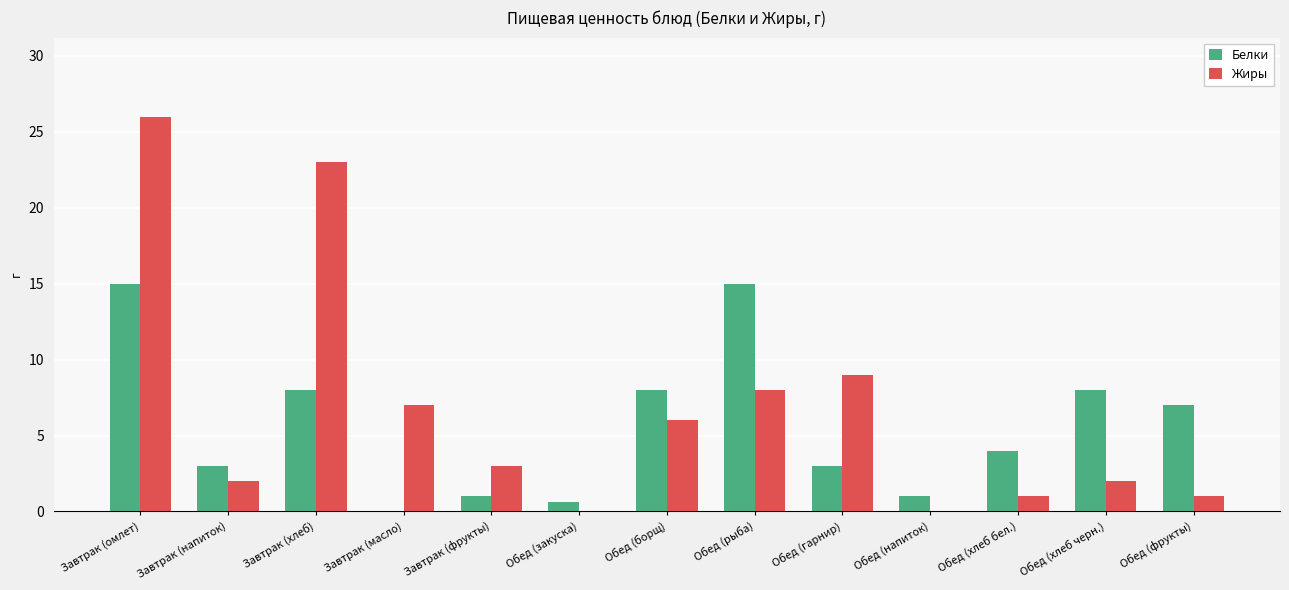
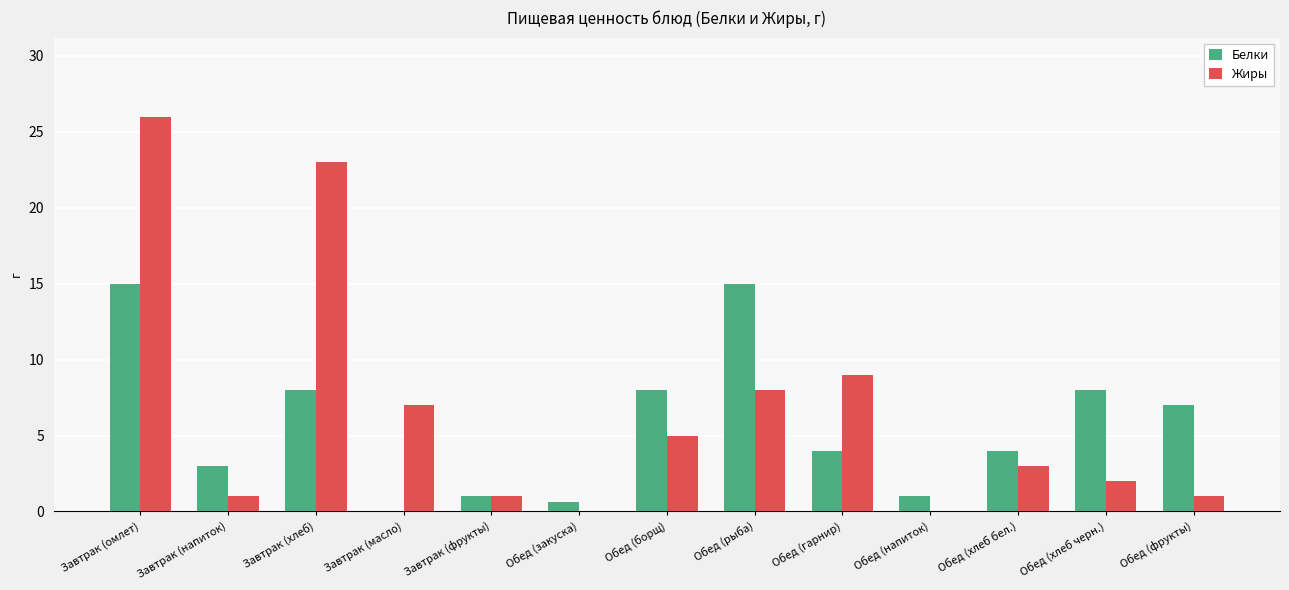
  {
    "Белки": {
      "Завтрак (омлет)": 15,
      "Завтрак (напиток)": 3,
      "Завтрак (хлеб)": 8,
      "Завтрак (масло)": 0,
      "Завтрак (фрукты)": 1,
      "Обед (закуска)": 0.6,
      "Обед (борщ)": 8,
      "Обед (рыба)": 15,
-     "Обед (гарнир)": 3,
+     "Обед (гарнир)": 4,
      "Обед (напиток)": 1,
      "Обед (хлеб бел.)": 4,
      "Обед (хлеб черн.)": 8,
      "Обед (фрукты)": 7
    },
    "Жиры": {
      "Завтрак (омлет)": 26,
-     "Завтрак (напиток)": 2,
+     "Завтрак (напиток)": 1,
      "Завтрак (хлеб)": 23,
      "Завтрак (масло)": 7,
-     "Завтрак (фрукты)": 3,
+     "Завтрак (фрукты)": 1,
      "Обед (закуска)": 0,
-     "Обед (борщ)": 6,
+     "Обед (борщ)": 5,
      "Обед (рыба)": 8,
      "Обед (гарнир)": 9,
      "Обед (напиток)": 0,
-     "Обед (хлеб бел.)": 1,
+     "Обед (хлеб бел.)": 3,
      "Обед (хлеб черн.)": 2,
      "Обед (фрукты)": 1
    }
  }
